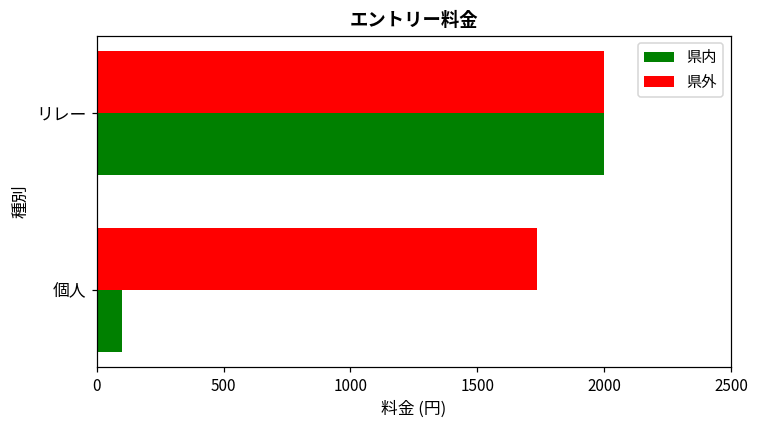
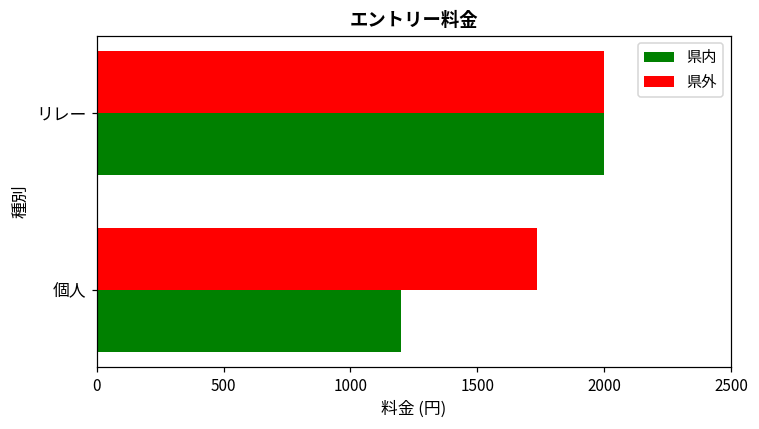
  {
    "県内": {
      "リレー": 2000,
-     "個人": 100
+     "個人": 1200
    },
    "県外": {
      "リレー": 2000,
      "個人": 1740
    }
  }
